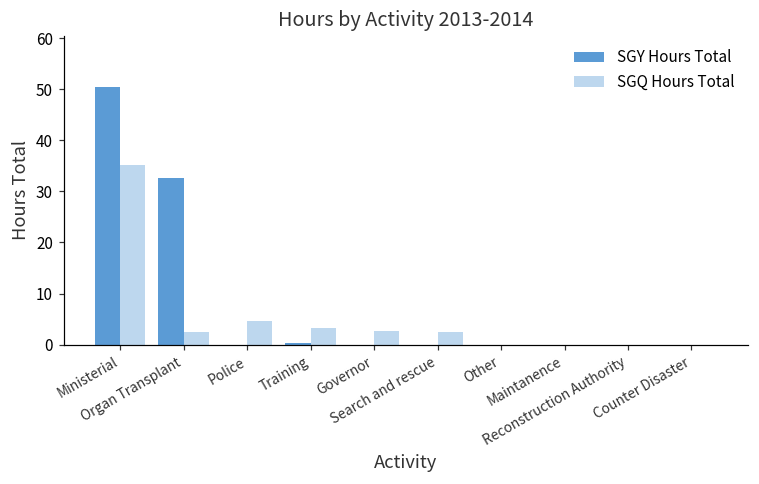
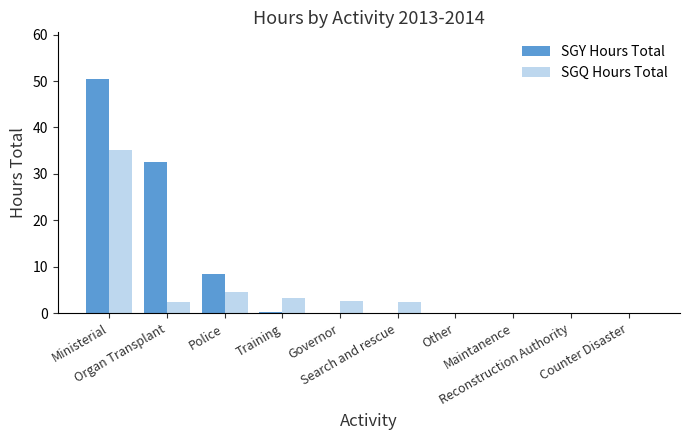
  {
    "SGY Hours Total": {
      "Ministerial": 50,
      "Organ Transplant": 33,
-     "Police": 0,
+     "Police": 8,
      "Governor": 0,
      "Search and rescue": 0,
      "Other": 0,
      "Maintanence": 0,
      "Reconstruction Authority": 0,
      "Counter Disaster": 0
    },
    "SGQ Hours Total": {
      "Ministerial": 35,
      "Organ Transplant": 2,
      "Police": 5,
      "Training": 3,
      "Governor": 3,
      "Search and rescue": 2,
      "Other": 0,
      "Maintanence": 0,
      "Reconstruction Authority": 0,
      "Counter Disaster": 0
    }
  }
